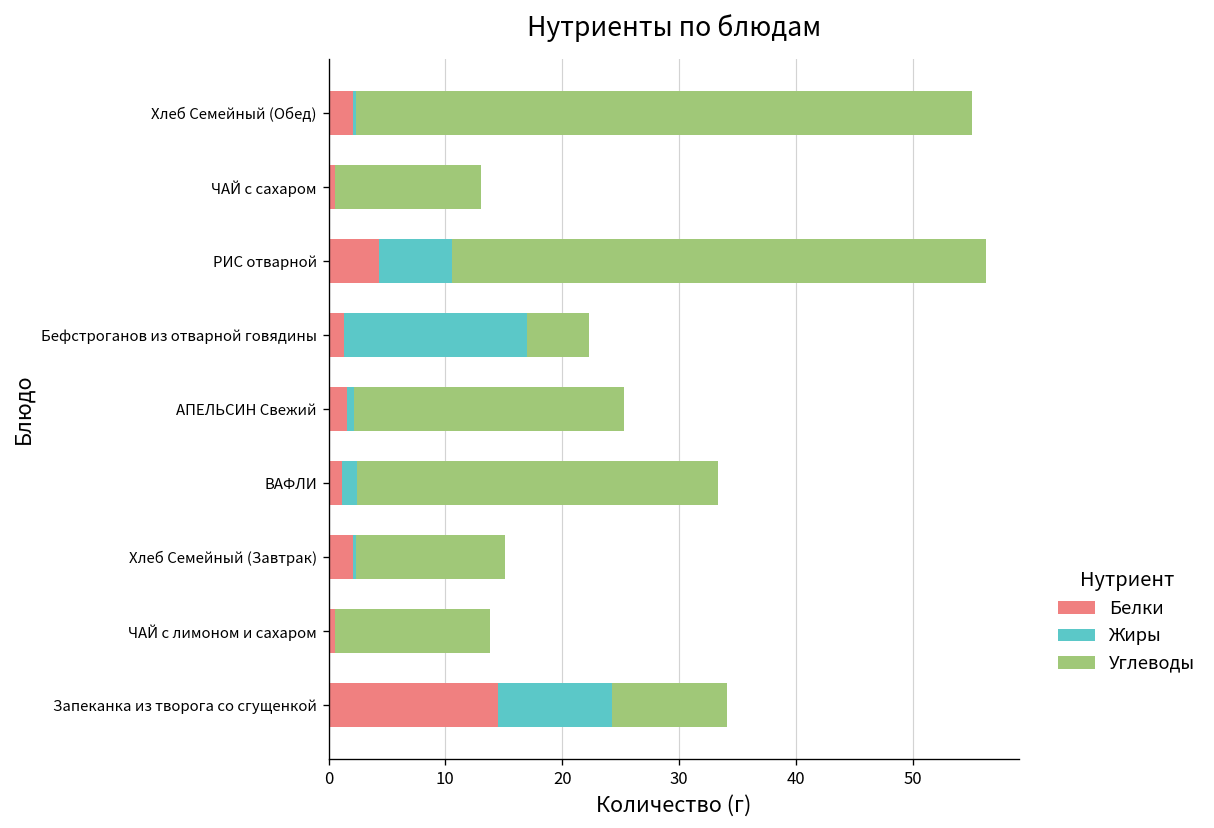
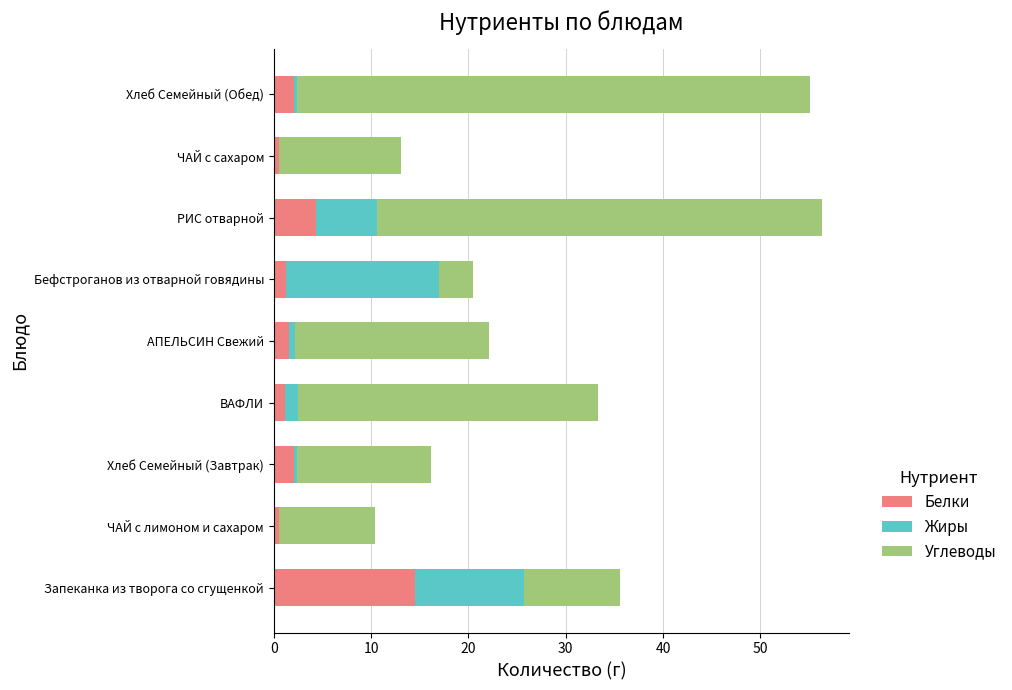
  {
    "Белки": {
      "Хлеб Семейный (Обед)": 2,
      "ЧАЙ с сахаром": 1,
      "РИС отварной": 4,
      "Бефстроганов из отварной говядины": 1,
      "АПЕЛЬСИН Свежий": 2,
      "ВАФЛИ": 1,
      "Хлеб Семейный (Завтрак)": 2,
      "ЧАЙ с лимоном и сахаром": 1,
      "Запеканка из творога со сгущенкой": 15
    },
    "Жиры": {
      "Хлеб Семейный (Обед)": 0,
      "ЧАЙ с сахаром": 0,
      "РИС отварной": 6,
      "Бефстроганов из отварной говядины": 16,
      "АПЕЛЬСИН Свежий": 1,
      "ВАФЛИ": 1,
      "Хлеб Семейный (Завтрак)": 0,
      "ЧАЙ с лимоном и сахаром": 0,
-     "Запеканка из творога со сгущенкой": 10
+     "Запеканка из творога со сгущенкой": 11
    },
    "Углеводы": {
      "Хлеб Семейный (Обед)": 53,
      "ЧАЙ с сахаром": 13,
      "РИС отварной": 46,
-     "Бефстроганов из отварной говядины": 5,
-     "АПЕЛЬСИН Свежий": 23,
+     "Бефстроганов из отварной говядины": 3,
+     "АПЕЛЬСИН Свежий": 20,
      "ВАФЛИ": 31,
-     "Хлеб Семейный (Завтрак)": 13,
-     "ЧАЙ с лимоном и сахаром": 13,
+     "Хлеб Семейный (Завтрак)": 14,
+     "ЧАЙ с лимоном и сахаром": 10,
      "Запеканка из творога со сгущенкой": 10
    }
  }
